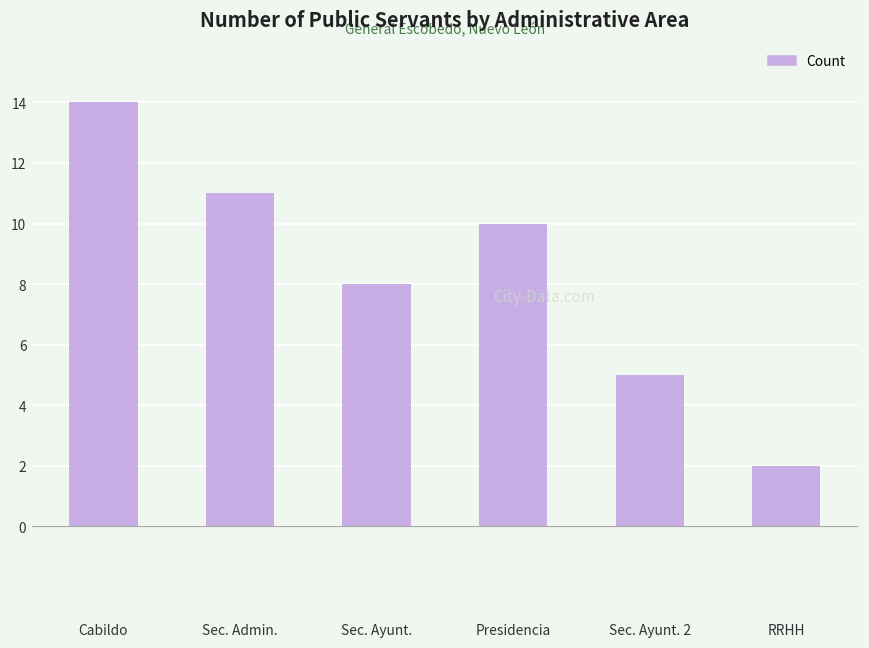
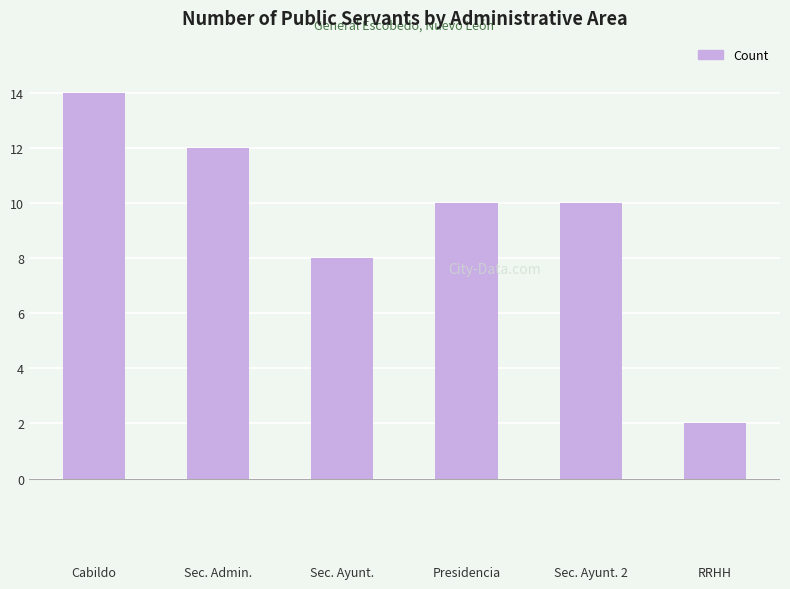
  {
    "Cabildo": 14,
-   "Sec. Admin.": 11,
+   "Sec. Admin.": 12,
    "Sec. Ayunt.": 8,
    "Presidencia": 10,
-   "Sec. Ayunt. 2": 5,
+   "Sec. Ayunt. 2": 10,
    "RRHH": 2
  }
